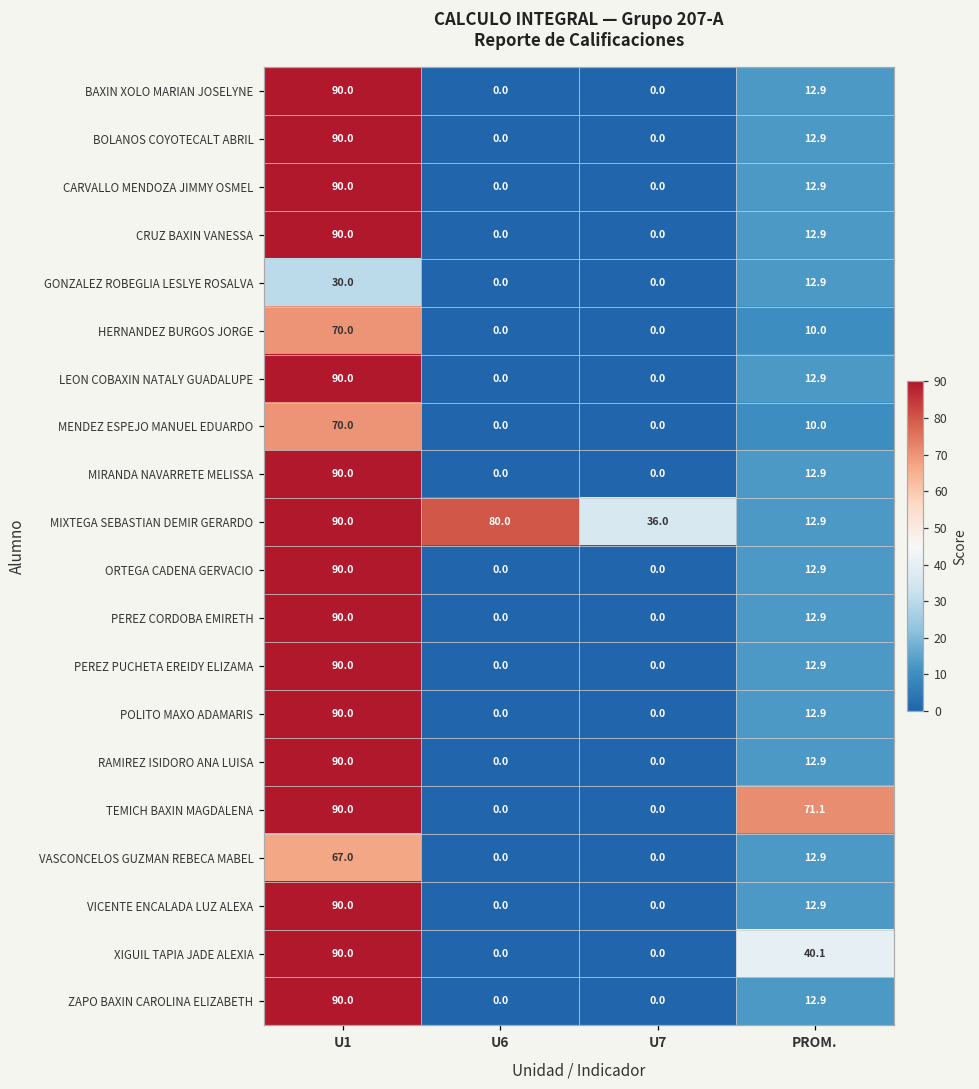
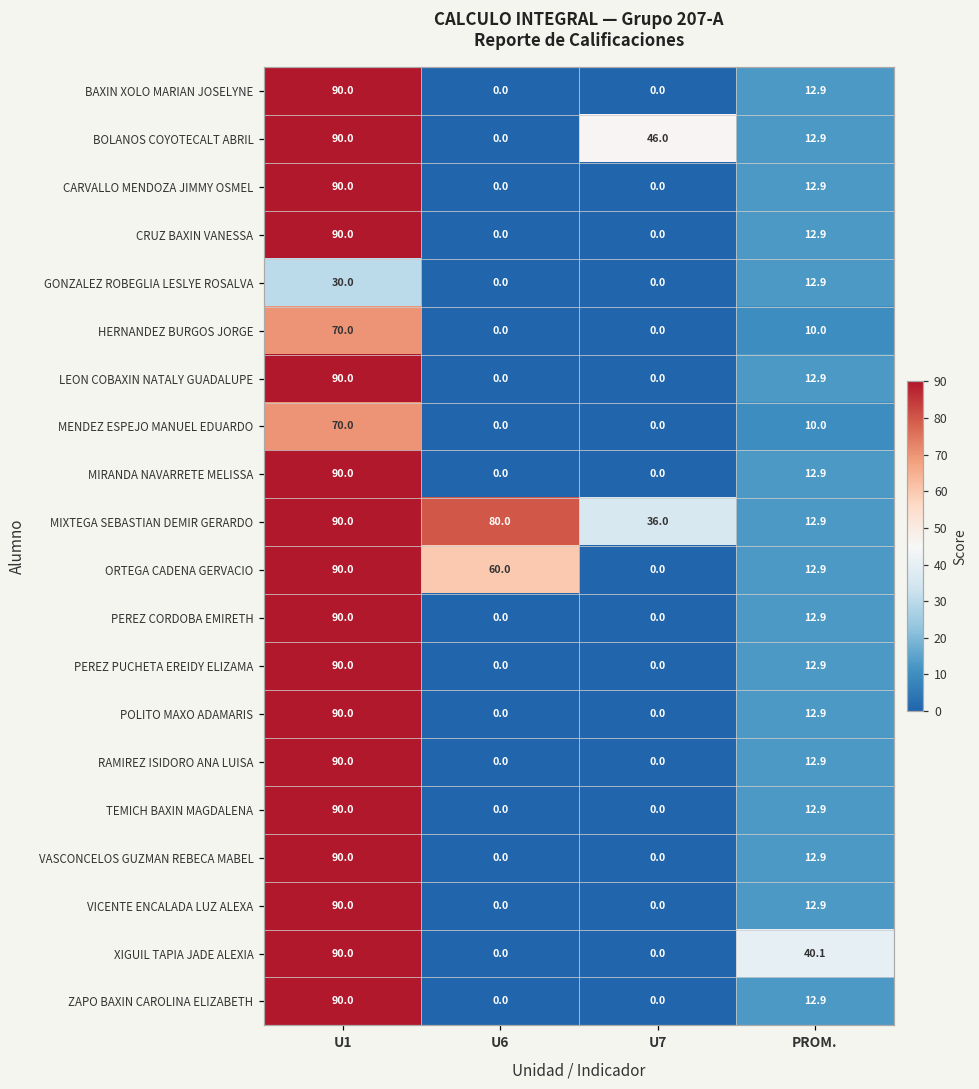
  {
    "BAXIN XOLO MARIAN JOSELYNE": {
      "U1": 90.0,
      "U6": 0.0,
      "U7": 0.0,
      "PROM.": 12.9
    },
    "BOLANOS COYOTECALT ABRIL": {
      "U1": 90.0,
      "U6": 0.0,
-     "U7": 0.0,
+     "U7": 46.0,
      "PROM.": 12.9
    },
    "CARVALLO MENDOZA JIMMY OSMEL": {
      "U1": 90.0,
      "U6": 0.0,
      "U7": 0.0,
      "PROM.": 12.9
    },
    "CRUZ BAXIN VANESSA": {
      "U1": 90.0,
      "U6": 0.0,
      "U7": 0.0,
      "PROM.": 12.9
    },
    "GONZALEZ ROBEGLIA LESLYE ROSALVA": {
      "U1": 30.0,
      "U6": 0.0,
      "U7": 0.0,
      "PROM.": 12.9
    },
    "HERNANDEZ BURGOS JORGE": {
      "U1": 70.0,
      "U6": 0.0,
      "U7": 0.0,
      "PROM.": 10.0
    },
    "LEON COBAXIN NATALY GUADALUPE": {
      "U1": 90.0,
      "U6": 0.0,
      "U7": 0.0,
      "PROM.": 12.9
    },
    "MENDEZ ESPEJO MANUEL EDUARDO": {
      "U1": 70.0,
      "U6": 0.0,
      "U7": 0.0,
      "PROM.": 10.0
    },
    "MIRANDA NAVARRETE MELISSA": {
      "U1": 90.0,
      "U6": 0.0,
      "U7": 0.0,
      "PROM.": 12.9
    },
    "MIXTEGA SEBASTIAN DEMIR GERARDO": {
      "U1": 90.0,
      "U6": 80.0,
      "U7": 36.0,
      "PROM.": 12.9
    },
    "ORTEGA CADENA GERVACIO": {
      "U1": 90.0,
-     "U6": 0.0,
+     "U6": 60.0,
      "U7": 0.0,
      "PROM.": 12.9
    },
    "PEREZ CORDOBA EMIRETH": {
      "U1": 90.0,
      "U6": 0.0,
      "U7": 0.0,
      "PROM.": 12.9
    },
    "PEREZ PUCHETA EREIDY ELIZAMA": {
      "U1": 90.0,
      "U6": 0.0,
      "U7": 0.0,
      "PROM.": 12.9
    },
    "POLITO MAXO ADAMARIS": {
      "U1": 90.0,
      "U6": 0.0,
      "U7": 0.0,
      "PROM.": 12.9
    },
    "RAMIREZ ISIDORO ANA LUISA": {
      "U1": 90.0,
      "U6": 0.0,
      "U7": 0.0,
      "PROM.": 12.9
    },
    "TEMICH BAXIN MAGDALENA": {
      "U1": 90.0,
      "U6": 0.0,
      "U7": 0.0,
-     "PROM.": 71.1
+     "PROM.": 12.9
    },
    "VASCONCELOS GUZMAN REBECA MABEL": {
-     "U1": 67.0,
+     "U1": 90.0,
      "U6": 0.0,
      "U7": 0.0,
      "PROM.": 12.9
    },
    "VICENTE ENCALADA LUZ ALEXA": {
      "U1": 90.0,
      "U6": 0.0,
      "U7": 0.0,
      "PROM.": 12.9
    },
    "XIGUIL TAPIA JADE ALEXIA": {
      "U1": 90.0,
      "U6": 0.0,
      "U7": 0.0,
      "PROM.": 40.1
    },
    "ZAPO BAXIN CAROLINA ELIZABETH": {
      "U1": 90.0,
      "U6": 0.0,
      "U7": 0.0,
      "PROM.": 12.9
    }
  }
